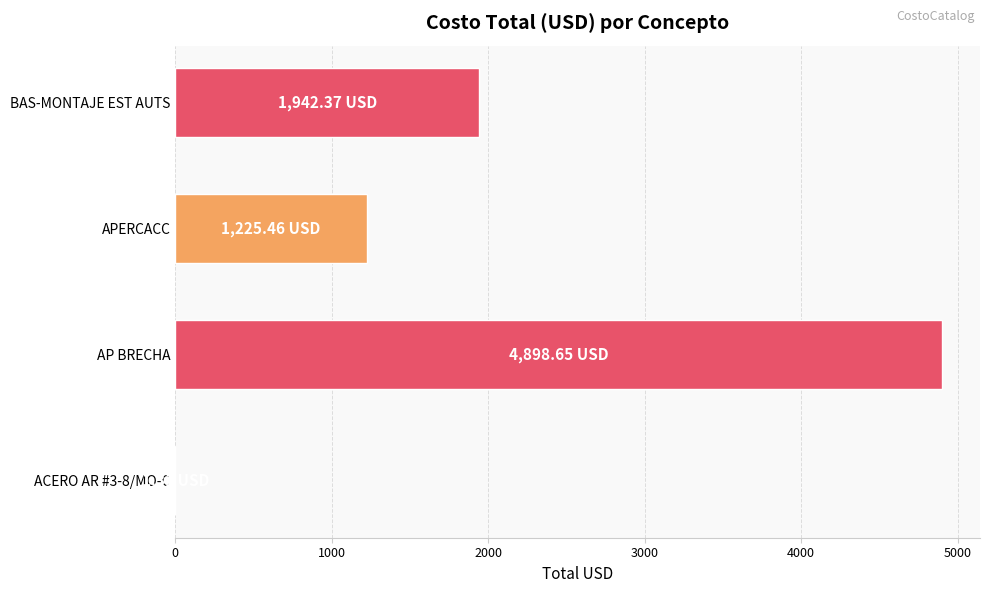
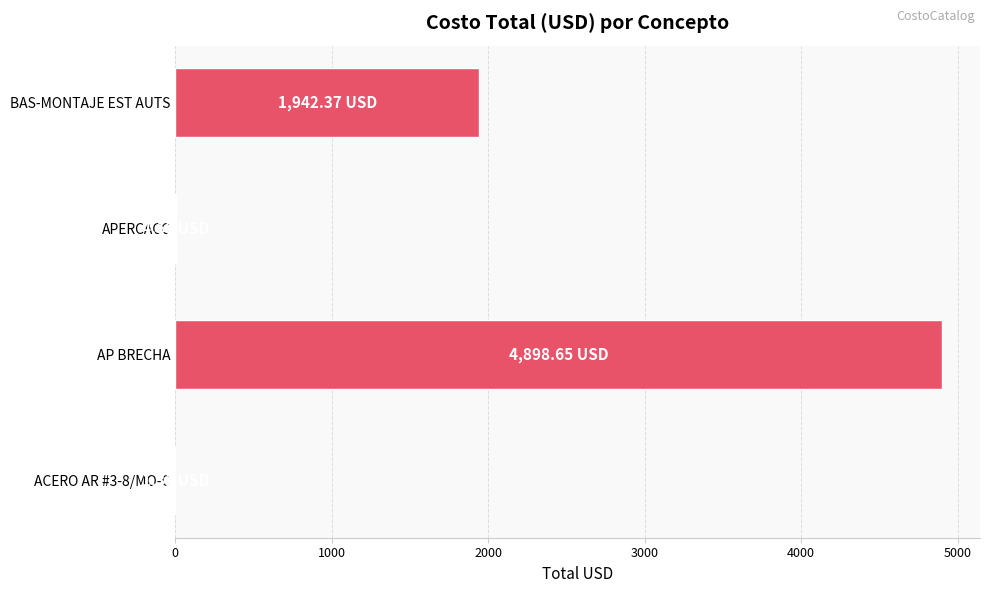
  {
-   "APERCACC": 1230
+   "APERCACC": 0
  }
